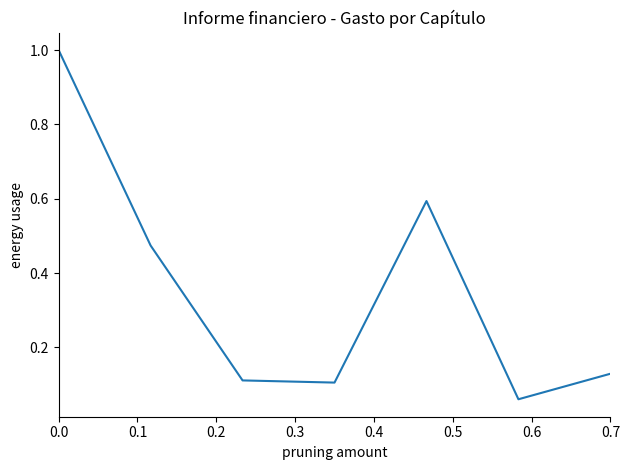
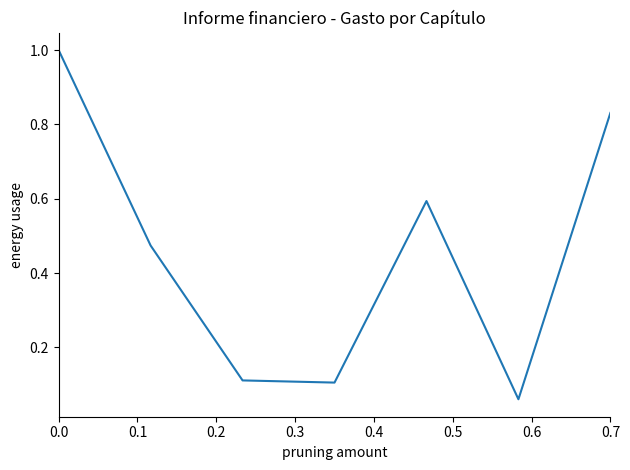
  {
    "0.0": 1.00,
-   "0.7": 0.13
+   "0.7": 0.83
  }
